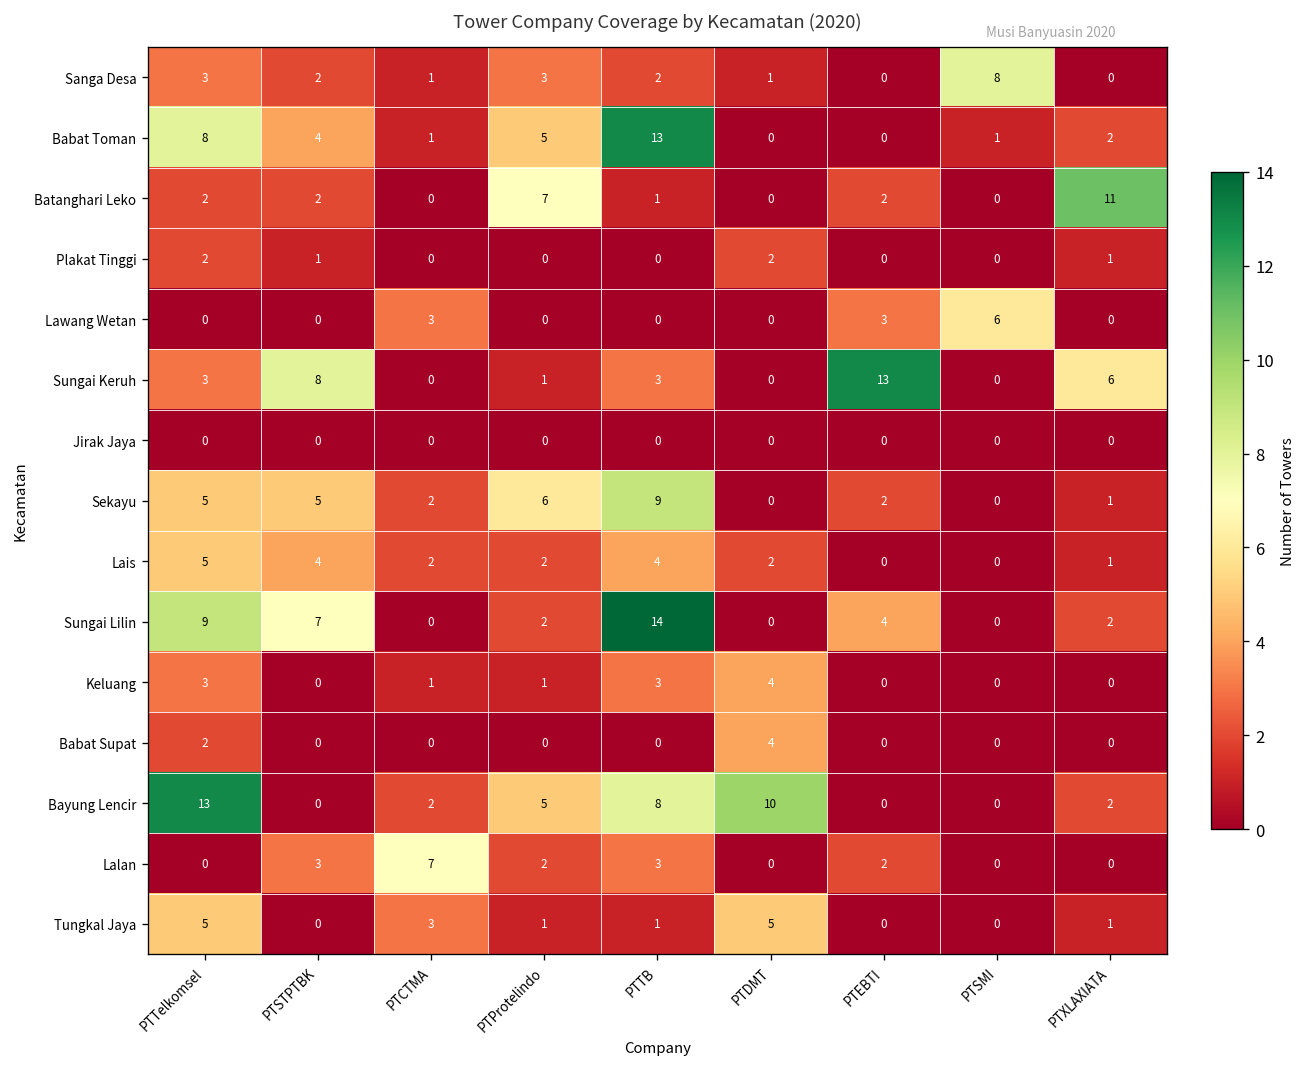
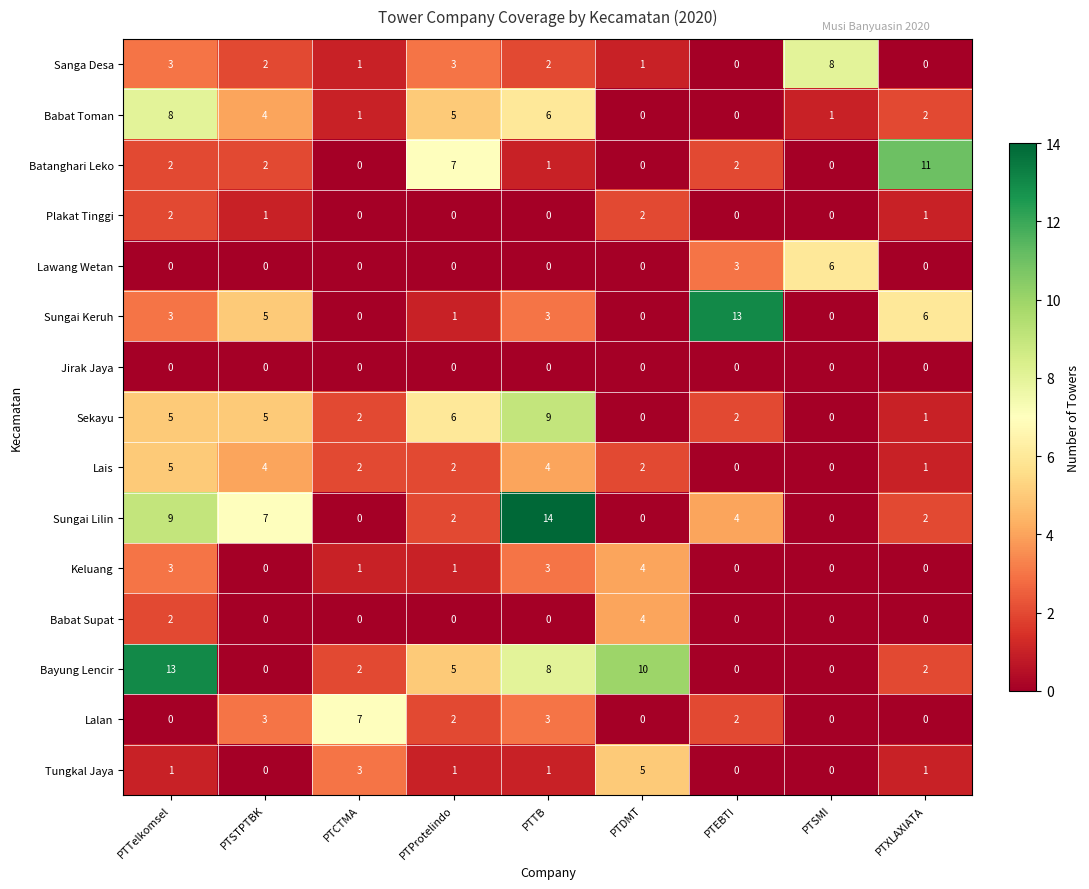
  {
    "Sanga Desa": {
      "PTTelkomsel": 3,
      "PTSTPTBK": 2,
      "PTCTMA": 1,
      "PTProtelindo": 3,
      "PTTB": 2,
      "PTDMT": 1,
      "PTEBTI": 0,
      "PTSMI": 8,
      "PTXLAXIATA": 0
    },
    "Babat Toman": {
      "PTTelkomsel": 8,
      "PTSTPTBK": 4,
      "PTCTMA": 1,
      "PTProtelindo": 5,
-     "PTTB": 13,
+     "PTTB": 6,
      "PTDMT": 0,
      "PTEBTI": 0,
      "PTSMI": 1,
      "PTXLAXIATA": 2
    },
    "Batanghari Leko": {
      "PTTelkomsel": 2,
      "PTSTPTBK": 2,
      "PTCTMA": 0,
      "PTProtelindo": 7,
      "PTTB": 1,
      "PTDMT": 0,
      "PTEBTI": 2,
      "PTSMI": 0,
      "PTXLAXIATA": 11
    },
    "Plakat Tinggi": {
      "PTTelkomsel": 2,
      "PTSTPTBK": 1,
      "PTCTMA": 0,
      "PTProtelindo": 0,
      "PTTB": 0,
      "PTDMT": 2,
      "PTEBTI": 0,
      "PTSMI": 0,
      "PTXLAXIATA": 1
    },
    "Lawang Wetan": {
      "PTTelkomsel": 0,
      "PTSTPTBK": 0,
-     "PTCTMA": 3,
+     "PTCTMA": 0,
      "PTProtelindo": 0,
      "PTTB": 0,
      "PTDMT": 0,
      "PTEBTI": 3,
      "PTSMI": 6,
      "PTXLAXIATA": 0
    },
    "Sungai Keruh": {
      "PTTelkomsel": 3,
-     "PTSTPTBK": 8,
+     "PTSTPTBK": 5,
      "PTCTMA": 0,
      "PTProtelindo": 1,
      "PTTB": 3,
      "PTDMT": 0,
      "PTEBTI": 13,
      "PTSMI": 0,
      "PTXLAXIATA": 6
    },
    "Jirak Jaya": {
      "PTTelkomsel": 0,
      "PTSTPTBK": 0,
      "PTCTMA": 0,
      "PTProtelindo": 0,
      "PTTB": 0,
      "PTDMT": 0,
      "PTEBTI": 0,
      "PTSMI": 0,
      "PTXLAXIATA": 0
    },
    "Sekayu": {
      "PTTelkomsel": 5,
      "PTSTPTBK": 5,
      "PTCTMA": 2,
      "PTProtelindo": 6,
      "PTTB": 9,
      "PTDMT": 0,
      "PTEBTI": 2,
      "PTSMI": 0,
      "PTXLAXIATA": 1
    },
    "Lais": {
      "PTTelkomsel": 5,
      "PTSTPTBK": 4,
      "PTCTMA": 2,
      "PTProtelindo": 2,
      "PTTB": 4,
      "PTDMT": 2,
      "PTEBTI": 0,
      "PTSMI": 0,
      "PTXLAXIATA": 1
    },
    "Sungai Lilin": {
      "PTTelkomsel": 9,
      "PTSTPTBK": 7,
      "PTCTMA": 0,
      "PTProtelindo": 2,
      "PTTB": 14,
      "PTDMT": 0,
      "PTEBTI": 4,
      "PTSMI": 0,
      "PTXLAXIATA": 2
    },
    "Keluang": {
      "PTTelkomsel": 3,
      "PTSTPTBK": 0,
      "PTCTMA": 1,
      "PTProtelindo": 1,
      "PTTB": 3,
      "PTDMT": 4,
      "PTEBTI": 0,
      "PTSMI": 0,
      "PTXLAXIATA": 0
    },
    "Babat Supat": {
      "PTTelkomsel": 2,
      "PTSTPTBK": 0,
      "PTCTMA": 0,
      "PTProtelindo": 0,
      "PTTB": 0,
      "PTDMT": 4,
      "PTEBTI": 0,
      "PTSMI": 0,
      "PTXLAXIATA": 0
    },
    "Bayung Lencir": {
      "PTTelkomsel": 13,
      "PTSTPTBK": 0,
      "PTCTMA": 2,
      "PTProtelindo": 5,
      "PTTB": 8,
      "PTDMT": 10,
      "PTEBTI": 0,
      "PTSMI": 0,
      "PTXLAXIATA": 2
    },
    "Lalan": {
      "PTTelkomsel": 0,
      "PTSTPTBK": 3,
      "PTCTMA": 7,
      "PTProtelindo": 2,
      "PTTB": 3,
      "PTDMT": 0,
      "PTEBTI": 2,
      "PTSMI": 0,
      "PTXLAXIATA": 0
    },
    "Tungkal Jaya": {
-     "PTTelkomsel": 5,
+     "PTTelkomsel": 1,
      "PTSTPTBK": 0,
      "PTCTMA": 3,
      "PTProtelindo": 1,
      "PTTB": 1,
      "PTDMT": 5,
      "PTEBTI": 0,
      "PTSMI": 0,
      "PTXLAXIATA": 1
    }
  }
